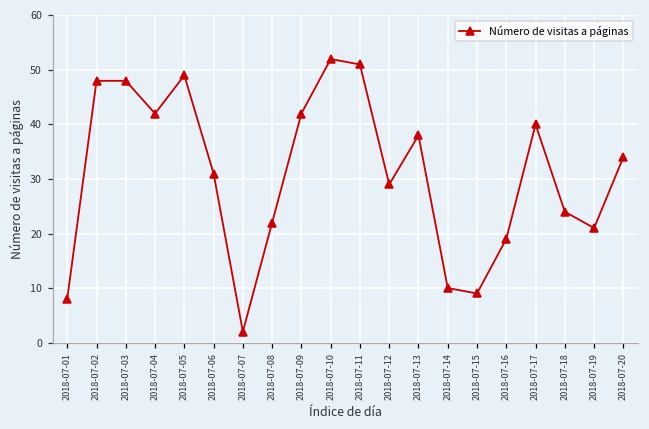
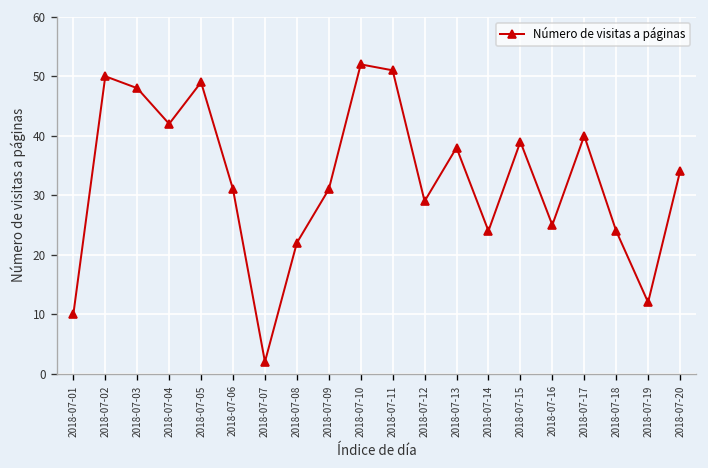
  {
-   "2018-07-01": 8,
-   "2018-07-02": 48,
+   "2018-07-01": 10,
+   "2018-07-02": 50,
    "2018-07-03": 48,
    "2018-07-04": 42,
    "2018-07-05": 49,
    "2018-07-06": 31,
    "2018-07-07": 2,
    "2018-07-08": 22,
-   "2018-07-09": 42,
+   "2018-07-09": 31,
    "2018-07-10": 52,
    "2018-07-11": 51,
    "2018-07-12": 29,
    "2018-07-13": 38,
-   "2018-07-14": 10,
-   "2018-07-15": 9,
-   "2018-07-16": 19,
+   "2018-07-14": 24,
+   "2018-07-15": 39,
+   "2018-07-16": 25,
    "2018-07-17": 40,
    "2018-07-18": 24,
-   "2018-07-19": 21,
+   "2018-07-19": 12,
    "2018-07-20": 34
  }
